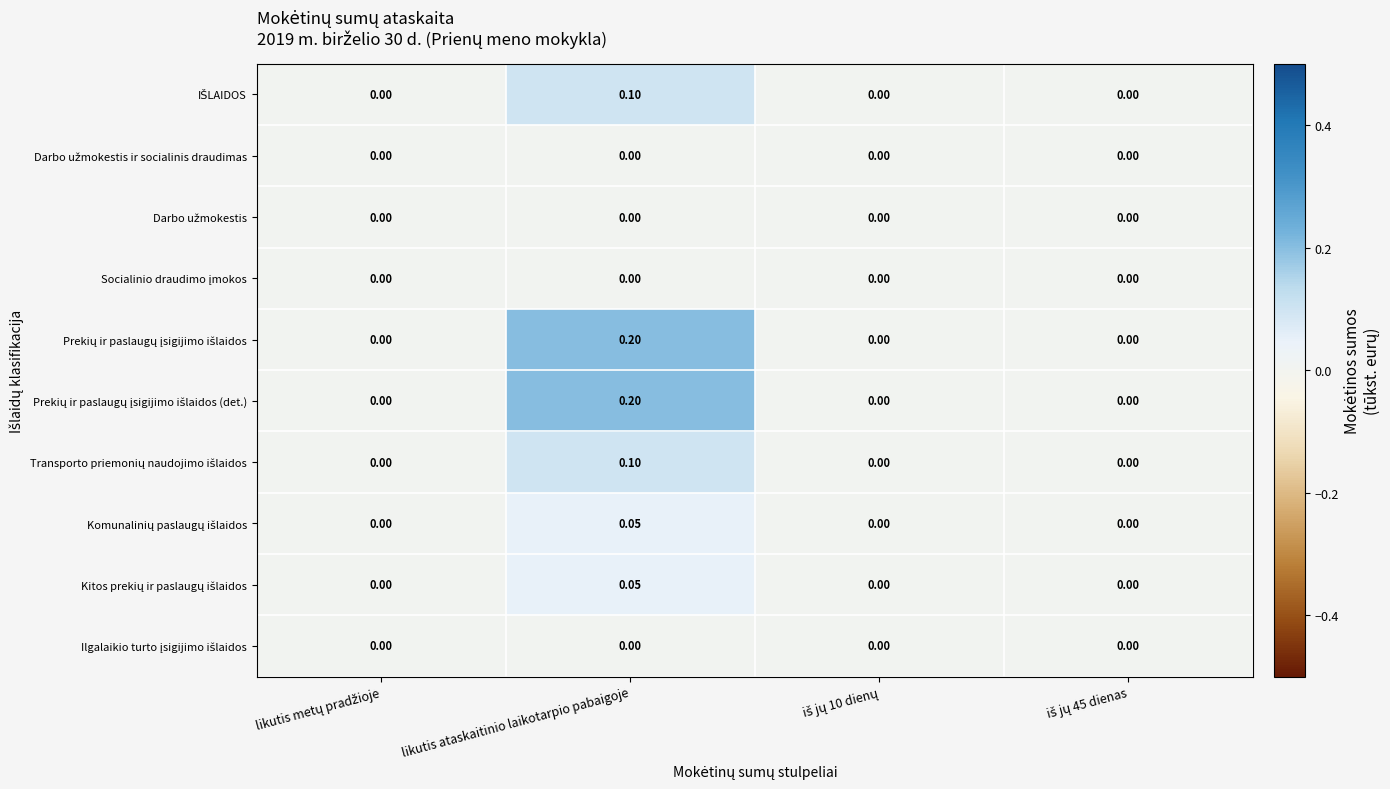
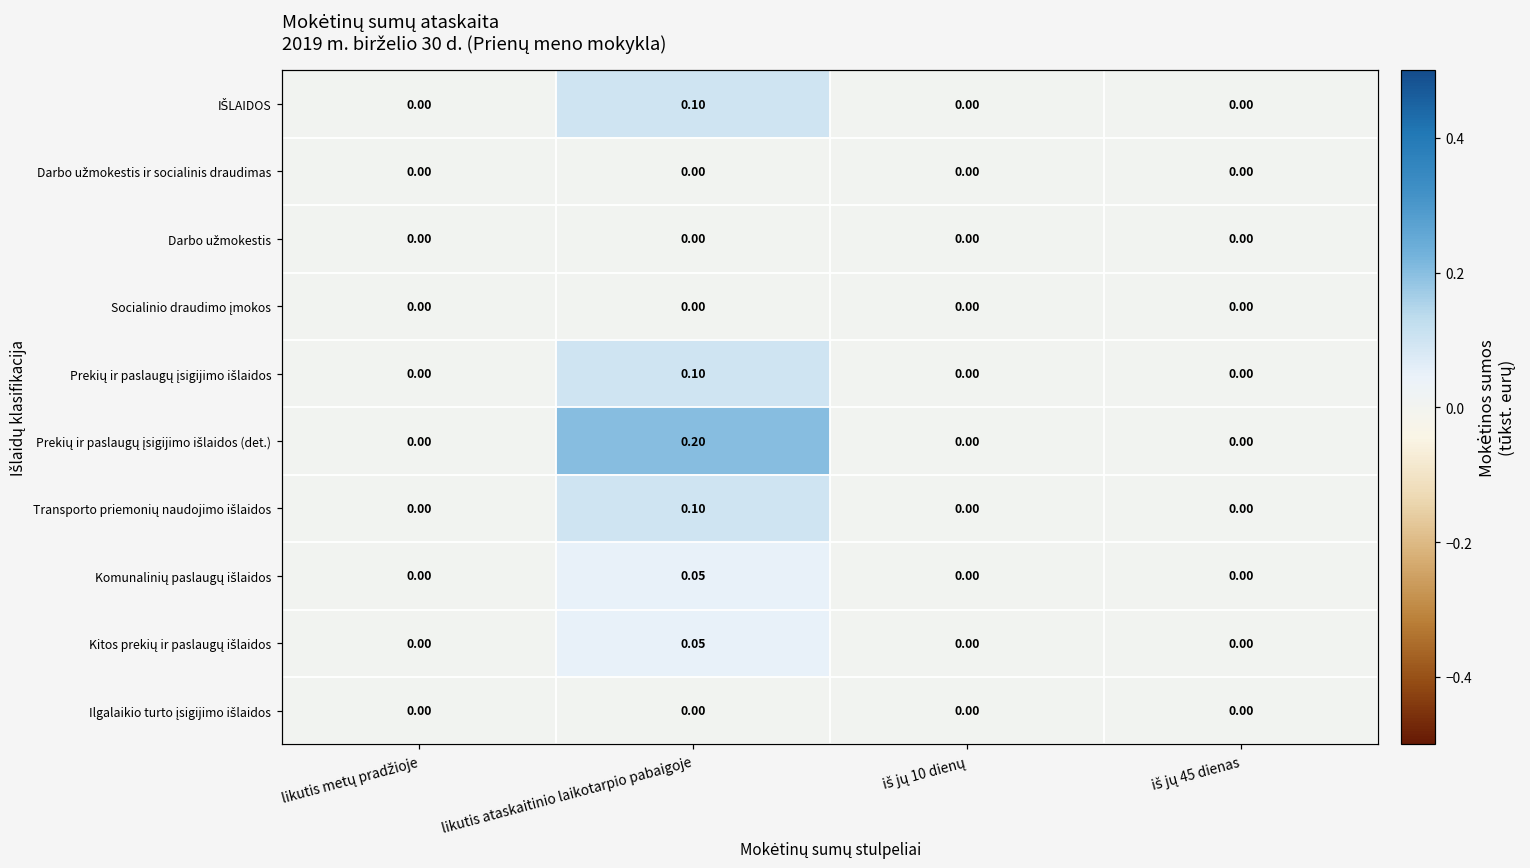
  {
    "IŠLAIDOS": {
      "likutis metų pradžioje": 0.00,
      "likutis ataskaitinio laikotarpio pabaigoje": 0.10,
      "iš jų 10 dienų": 0.00,
      "iš jų 45 dienas": 0.00
    },
    "Darbo užmokestis ir socialinis draudimas": {
      "likutis metų pradžioje": 0.00,
      "likutis ataskaitinio laikotarpio pabaigoje": 0.00,
      "iš jų 10 dienų": 0.00,
      "iš jų 45 dienas": 0.00
    },
    "Darbo užmokestis": {
      "likutis metų pradžioje": 0.00,
      "likutis ataskaitinio laikotarpio pabaigoje": 0.00,
      "iš jų 10 dienų": 0.00,
      "iš jų 45 dienas": 0.00
    },
    "Socialinio draudimo įmokos": {
      "likutis metų pradžioje": 0.00,
      "likutis ataskaitinio laikotarpio pabaigoje": 0.00,
      "iš jų 10 dienų": 0.00,
      "iš jų 45 dienas": 0.00
    },
    "Prekių ir paslaugų įsigijimo išlaidos": {
      "likutis metų pradžioje": 0.00,
-     "likutis ataskaitinio laikotarpio pabaigoje": 0.20,
+     "likutis ataskaitinio laikotarpio pabaigoje": 0.10,
      "iš jų 10 dienų": 0.00,
      "iš jų 45 dienas": 0.00
    },
    "Prekių ir paslaugų įsigijimo išlaidos (det.)": {
      "likutis metų pradžioje": 0.00,
      "likutis ataskaitinio laikotarpio pabaigoje": 0.20,
      "iš jų 10 dienų": 0.00,
      "iš jų 45 dienas": 0.00
    },
    "Transporto priemonių naudojimo išlaidos": {
      "likutis metų pradžioje": 0.00,
      "likutis ataskaitinio laikotarpio pabaigoje": 0.10,
      "iš jų 10 dienų": 0.00,
      "iš jų 45 dienas": 0.00
    },
    "Komunalinių paslaugų išlaidos": {
      "likutis metų pradžioje": 0.00,
      "likutis ataskaitinio laikotarpio pabaigoje": 0.05,
      "iš jų 10 dienų": 0.00,
      "iš jų 45 dienas": 0.00
    },
    "Kitos prekių ir paslaugų išlaidos": {
      "likutis metų pradžioje": 0.00,
      "likutis ataskaitinio laikotarpio pabaigoje": 0.05,
      "iš jų 10 dienų": 0.00,
      "iš jų 45 dienas": 0.00
    },
    "Ilgalaikio turto įsigijimo išlaidos": {
      "likutis metų pradžioje": 0.00,
      "likutis ataskaitinio laikotarpio pabaigoje": 0.00,
      "iš jų 10 dienų": 0.00,
      "iš jų 45 dienas": 0.00
    }
  }
